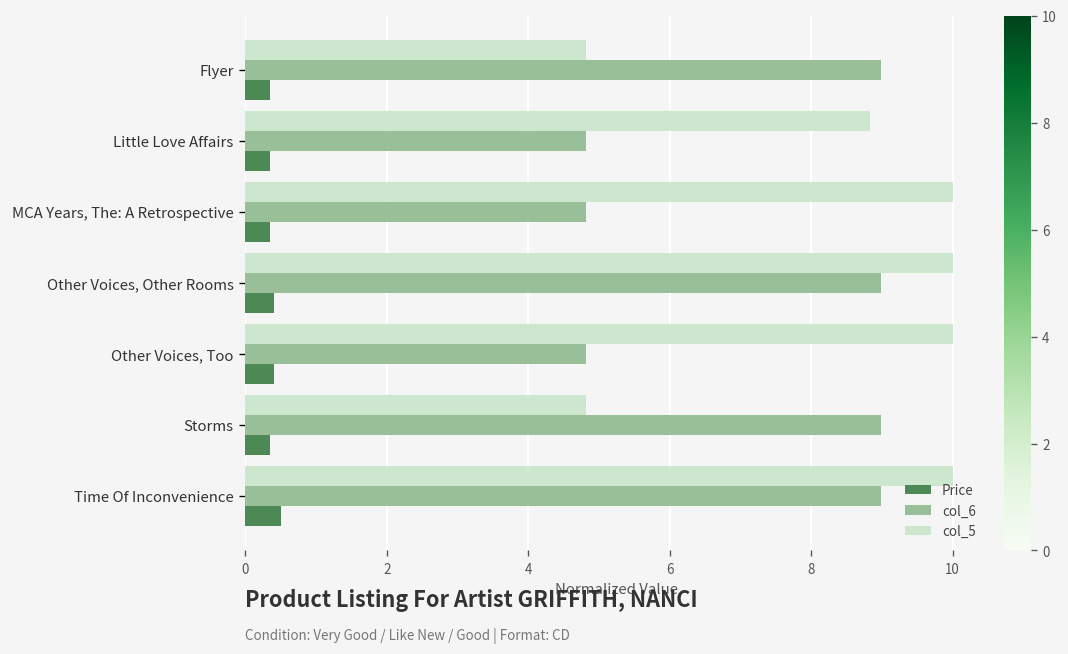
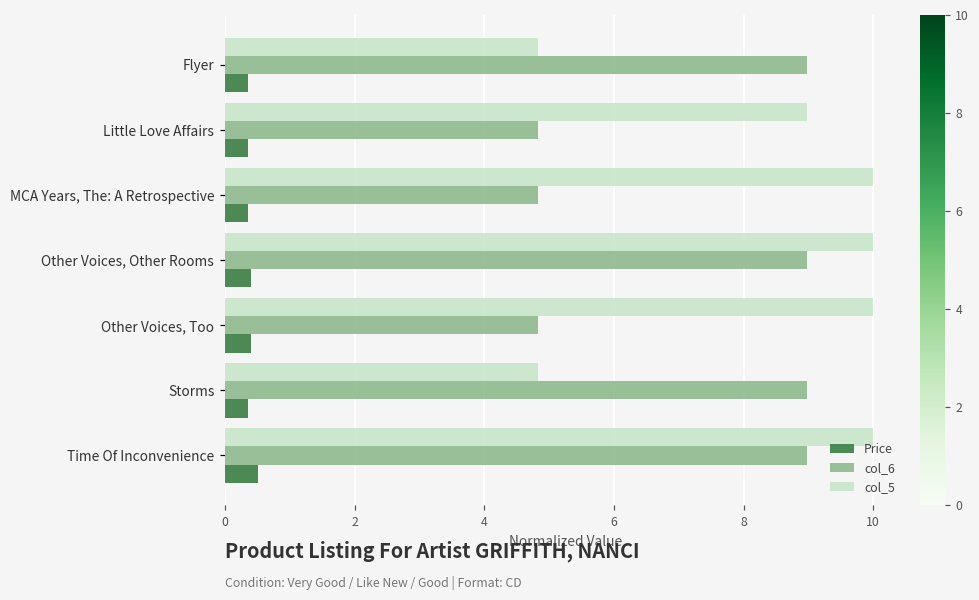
  {
    "Price": {
      "Flyer": 0.4,
      "Little Love Affairs": 0.4,
      "MCA Years, The: A Retrospective": 0.4,
      "Other Voices, Other Rooms": 0.4,
      "Other Voices, Too": 0.4,
      "Storms": 0.4,
      "Time Of Inconvenience": 0.5
    },
    "col_6": {
      "Flyer": 9.0,
      "Little Love Affairs": 4.8,
      "MCA Years, The: A Retrospective": 4.8,
      "Other Voices, Other Rooms": 9.0,
      "Other Voices, Too": 4.8,
      "Storms": 9.0,
      "Time Of Inconvenience": 9.0
    },
    "col_5": {
      "Flyer": 4.8,
-     "Little Love Affairs": 8.8,
+     "Little Love Affairs": 9.0,
      "MCA Years, The: A Retrospective": 10.0,
      "Other Voices, Other Rooms": 10.0,
      "Other Voices, Too": 10.0,
      "Storms": 4.8,
      "Time Of Inconvenience": 10.0
    }
  }
